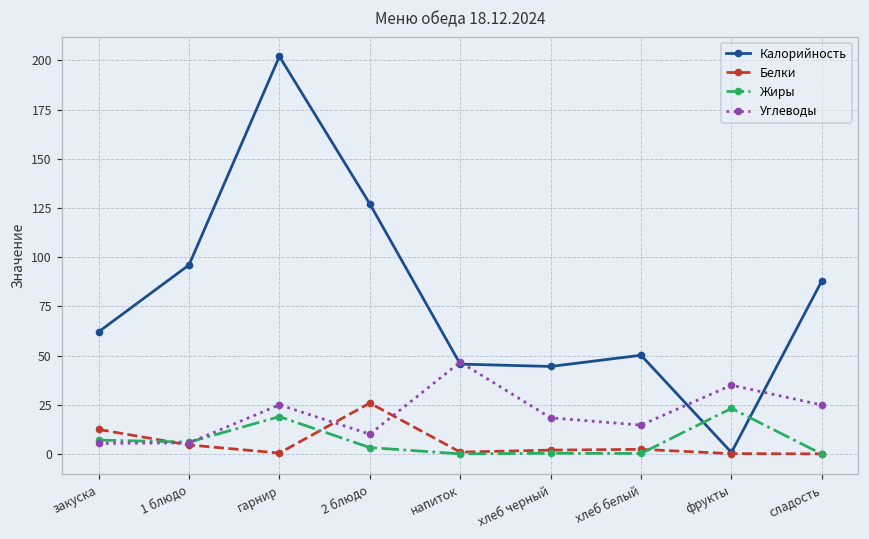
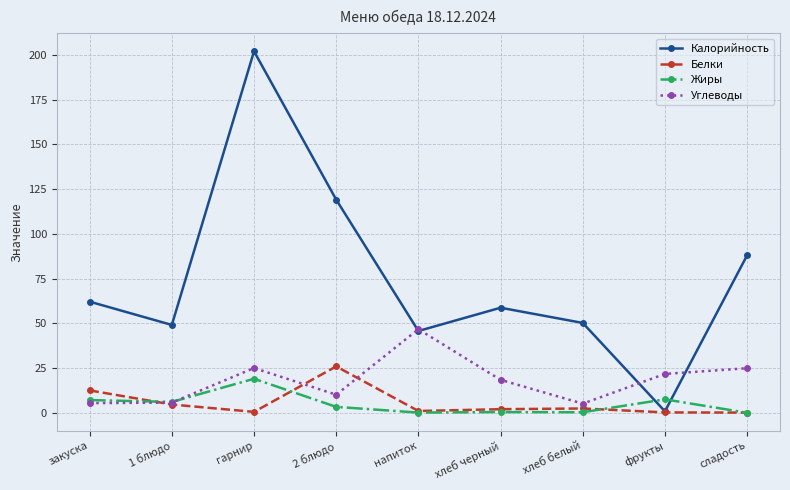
  {
    "Калорийность": {
      "закуска": 62,
-     "1 блюдо": 96,
+     "1 блюдо": 49,
      "гарнир": 202,
-     "2 блюдо": 127,
-     "хлеб черный": 45,
+     "2 блюдо": 119,
+     "хлеб черный": 59,
      "хлеб белый": 50,
      "сладость": 88
    },
    "Белки": {
      "закуска": 13,
      "гарнир": 1,
      "2 блюдо": 26,
      "хлеб черный": 2,
      "хлеб белый": 2
    },
    "Жиры": {
      "закуска": 7,
      "гарнир": 19,
      "2 блюдо": 3,
      "хлеб черный": 0,
      "хлеб белый": 0,
-     "фрукты": 23
+     "фрукты": 8
    },
    "Углеводы": {
      "закуска": 5,
      "гарнир": 25,
      "2 блюдо": 10,
      "хлеб черный": 18,
-     "хлеб белый": 15,
-     "фрукты": 35,
+     "хлеб белый": 5,
+     "фрукты": 22,
      "сладость": 25
    }
  }
